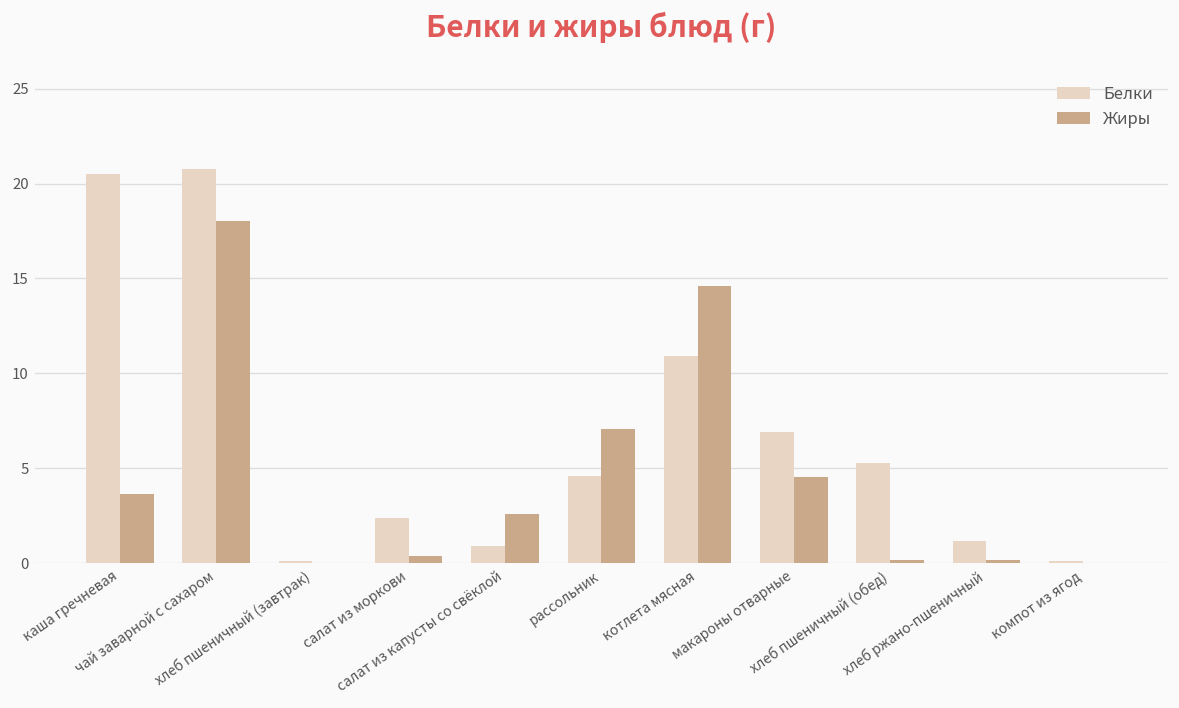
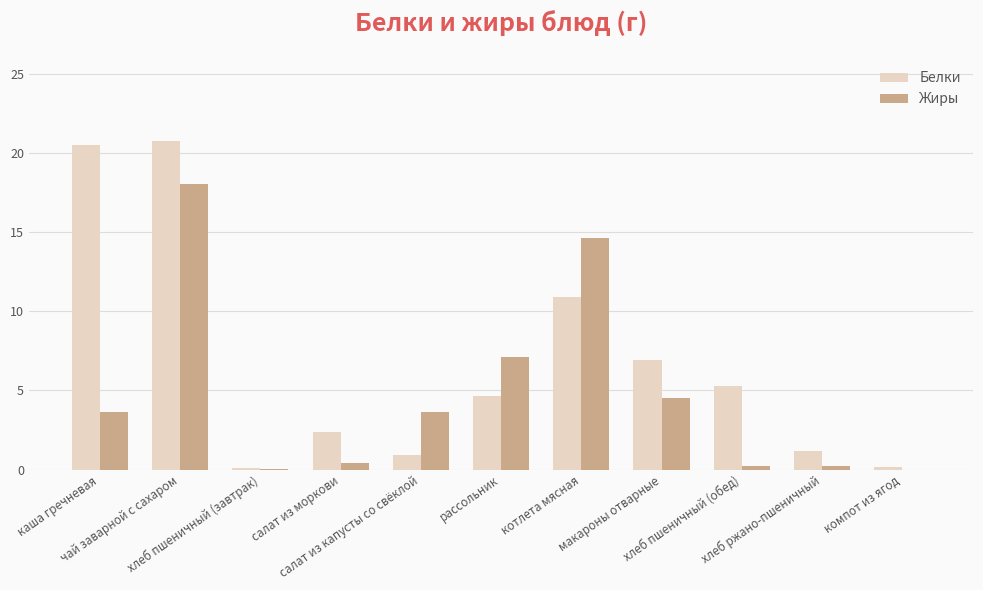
  {
    "Белки": {
      "каша гречневая": 20.5,
      "чай заварной с сахаром": 20.7,
      "салат из моркови": 2.4,
      "салат из капусты со свёклой": 0.9,
      "рассольник": 4.6,
      "котлета мясная": 10.9,
      "макароны отварные": 6.9,
      "хлеб пшеничный (обед)": 5.3,
      "хлеб ржано-пшеничный": 1.2
    },
    "Жиры": {
      "каша гречневая": 3.7,
      "чай заварной с сахаром": 18.0,
      "салат из моркови": 0.4,
-     "салат из капусты со свёклой": 2.6,
+     "салат из капусты со свёклой": 3.7,
      "рассольник": 7.1,
      "котлета мясная": 14.6,
      "макароны отварные": 4.5,
      "хлеб пшеничный (обед)": 0.2,
      "хлеб ржано-пшеничный": 0.2,
      "компот из ягод": 0.0
    }
  }
